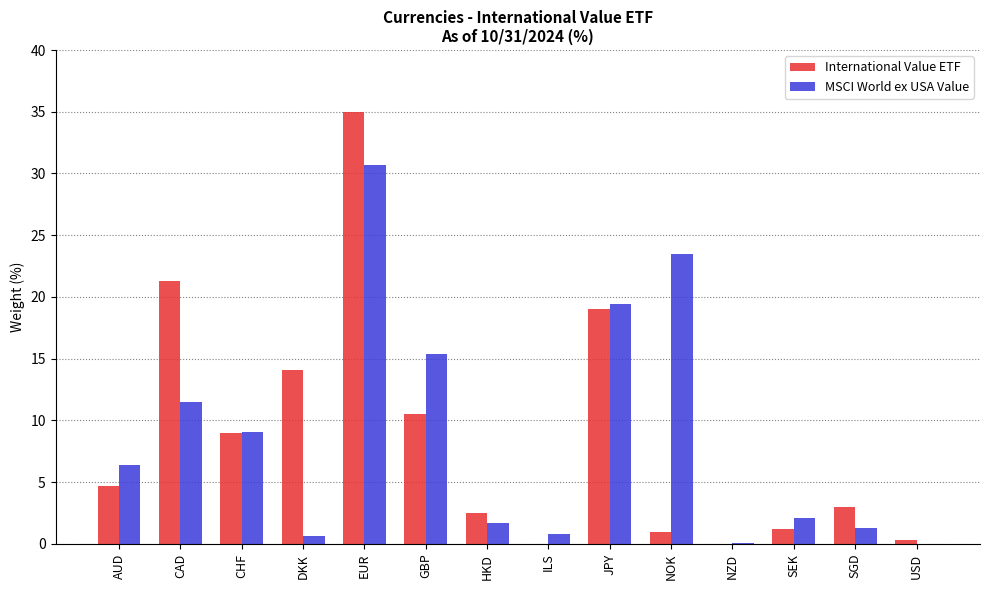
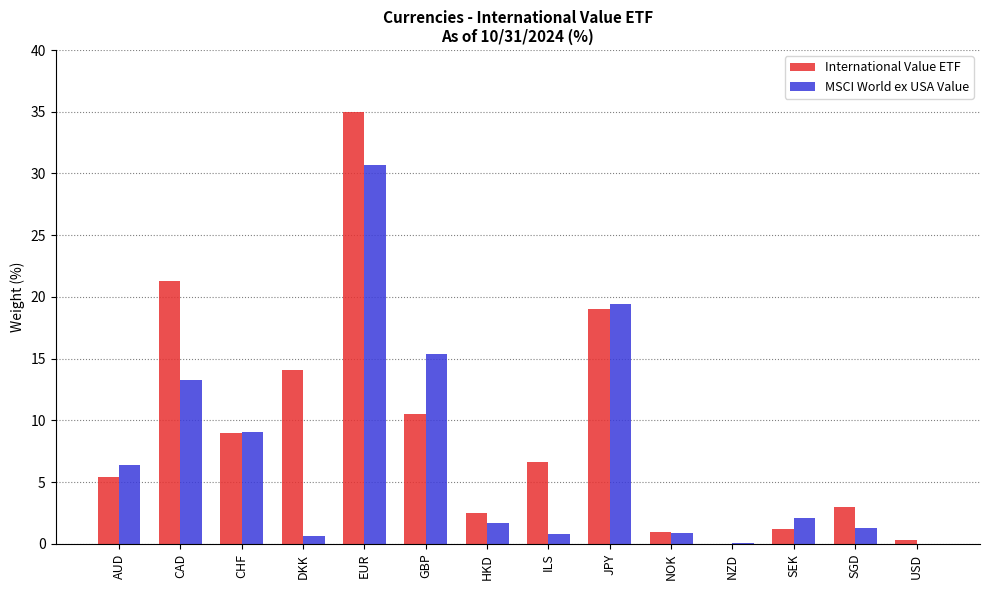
  {
    "International Value ETF": {
-     "AUD": 4.7,
+     "AUD": 5.4,
      "CAD": 21.3,
      "CHF": 9.0,
      "DKK": 14.1,
      "EUR": 35.0,
      "GBP": 10.5,
      "HKD": 2.5,
-     "ILS": 0.0,
+     "ILS": 6.6,
      "JPY": 19.0,
      "NOK": 1.0,
      "NZD": 0.0,
      "SEK": 1.2,
      "SGD": 3.0,
      "USD": 0.3
    },
    "MSCI World ex USA Value": {
      "AUD": 6.4,
-     "CAD": 11.5,
+     "CAD": 13.3,
      "CHF": 9.1,
      "DKK": 0.6,
      "EUR": 30.7,
      "GBP": 15.4,
      "HKD": 1.7,
      "ILS": 0.8,
      "JPY": 19.4,
-     "NOK": 23.5,
+     "NOK": 0.9,
      "SEK": 2.1,
      "SGD": 1.3,
      "USD": 0.0
    }
  }
